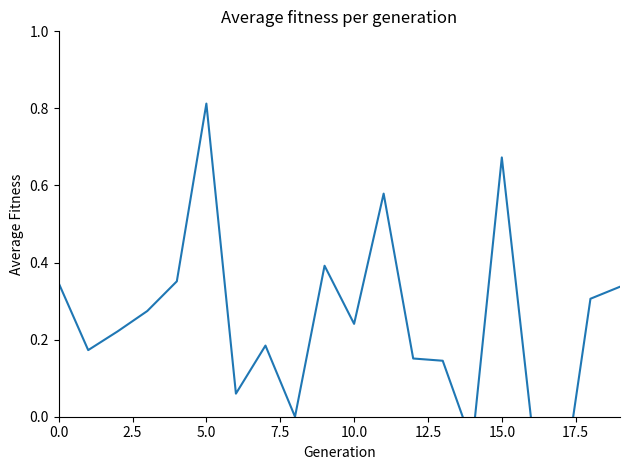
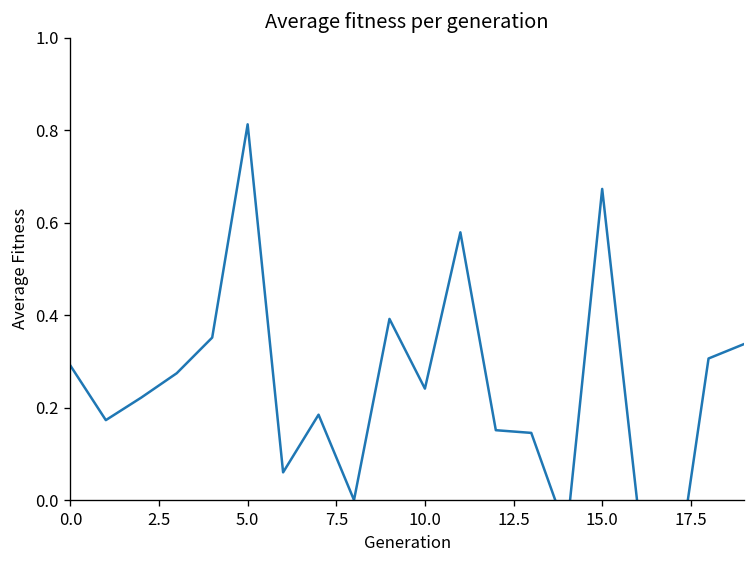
  {
-   "0.0": 0.35,
+   "0.0": 0.29,
    "5.0": 0.81,
    "10.0": 0.24,
    "15.0": 0.67
  }
